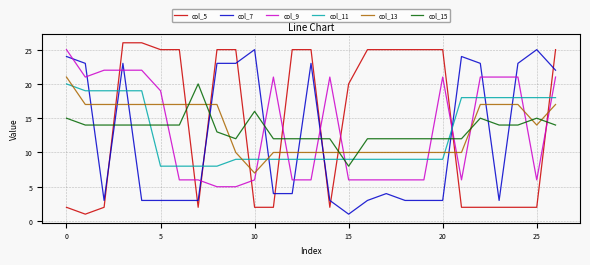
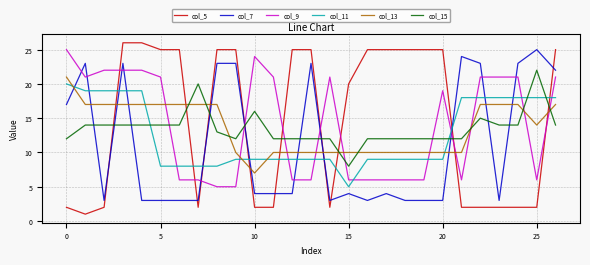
  {
    "col_5": {
      "0": 2,
      "5": 25,
      "10": 2,
      "15": 20,
      "20": 25,
      "25": 2
    },
    "col_7": {
-     "0": 24,
+     "0": 17,
      "5": 3,
-     "10": 25,
-     "15": 1,
+     "10": 4,
+     "15": 4,
      "20": 3,
      "25": 25
    },
    "col_9": {
      "0": 25,
-     "5": 19,
-     "10": 6,
+     "5": 21,
+     "10": 24,
      "15": 6,
-     "20": 21,
+     "20": 19,
      "25": 6
    },
    "col_11": {
      "0": 20,
      "5": 8,
      "10": 9,
-     "15": 9,
+     "15": 5,
      "20": 9,
      "25": 18
    },
    "col_13": {
      "0": 21,
      "5": 17,
      "10": 7,
      "15": 10,
      "20": 10,
      "25": 14
    },
    "col_15": {
-     "0": 15,
+     "0": 12,
      "5": 14,
      "10": 16,
      "15": 8,
      "20": 12,
-     "25": 15
+     "25": 22
    }
  }
